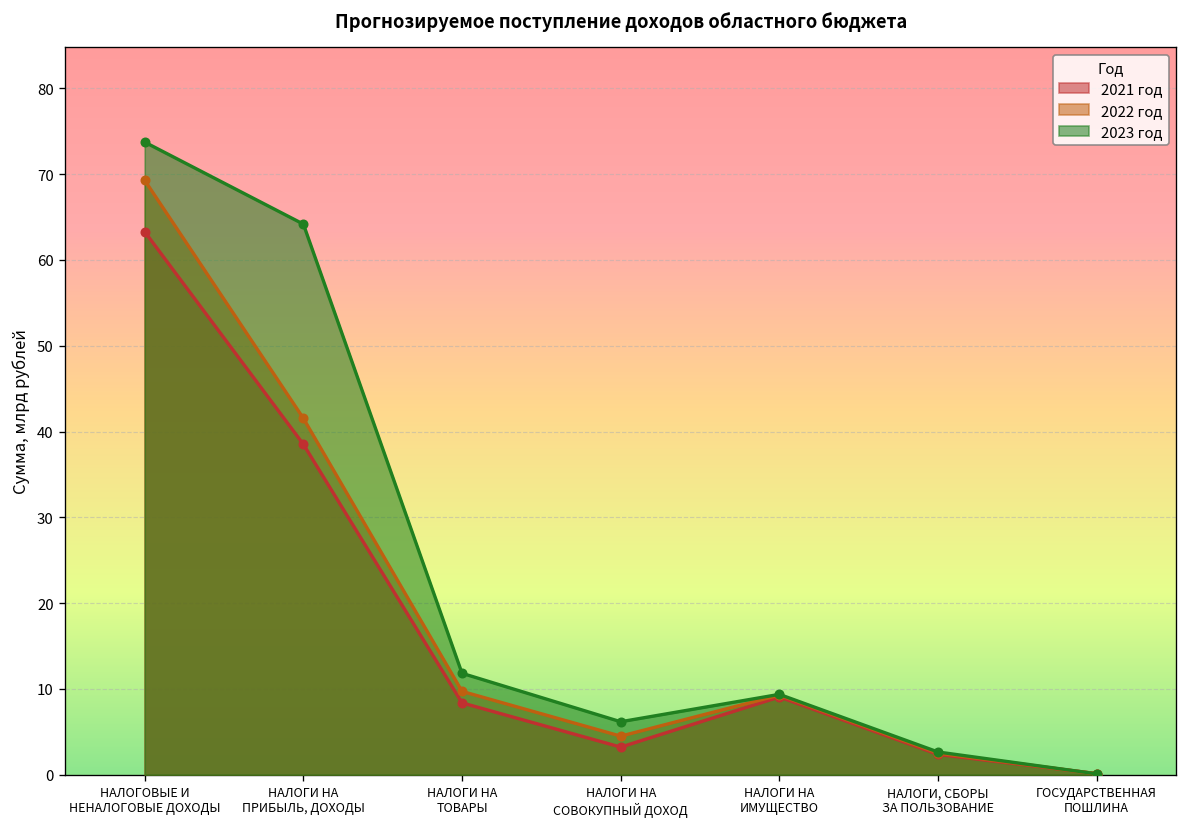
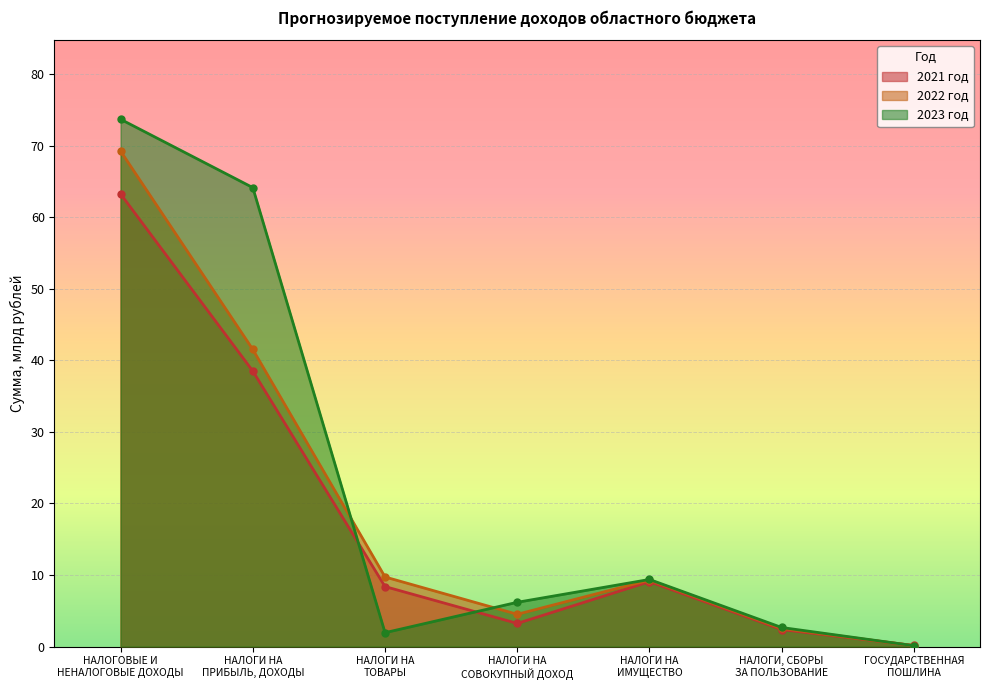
  {
    "2023 год": {
      "НАЛОГОВЫЕ И НЕНАЛОГОВЫЕ ДОХОДЫ": 74,
      "НАЛОГИ НА ПРИБЫЛЬ, ДОХОДЫ": 64,
-     "НАЛОГИ НА ТОВАРЫ": 12,
+     "НАЛОГИ НА ТОВАРЫ": 2,
      "НАЛОГИ НА СОВОКУПНЫЙ ДОХОД": 6
    }
  }
